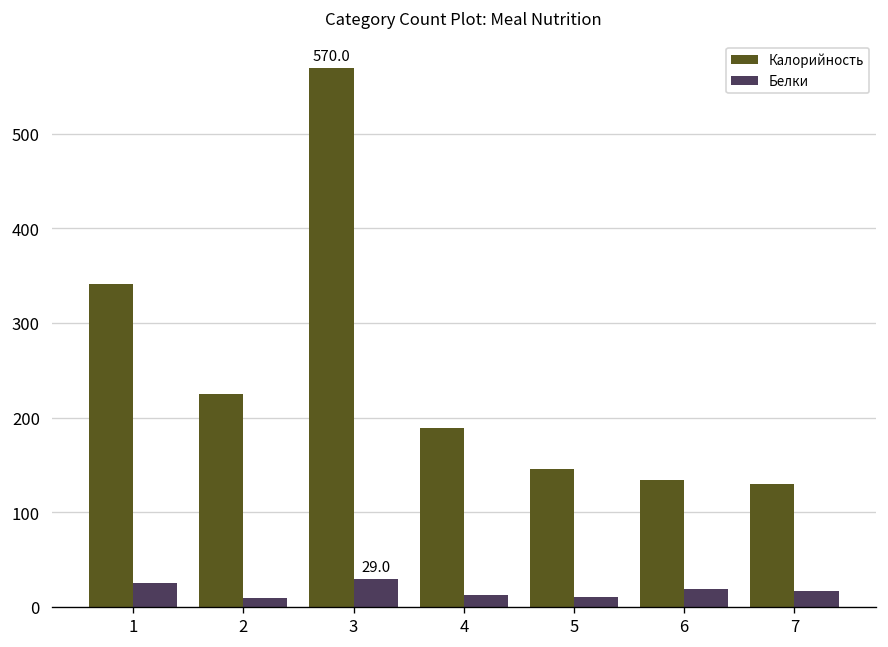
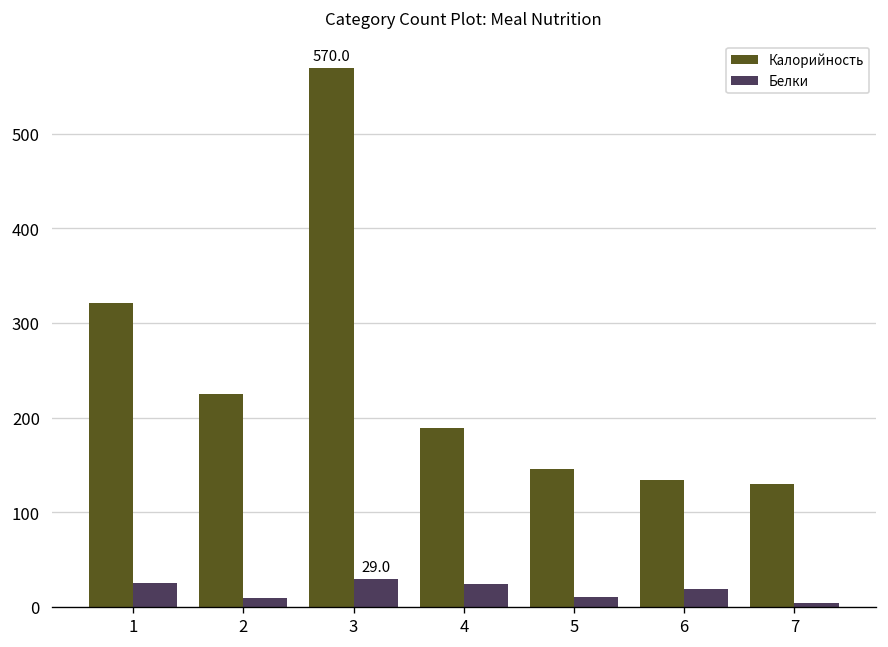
  {
    "Калорийность": {
-     "1": 340,
+     "1": 320,
      "2": 230,
      "4": 190,
      "5": 150,
      "6": 130,
      "7": 130
    },
    "Белки": {
      "1": 20,
      "2": 10,
-     "4": 10,
+     "4": 20,
      "5": 10,
      "6": 20,
-     "7": 20
+     "7": 0
    }
  }
